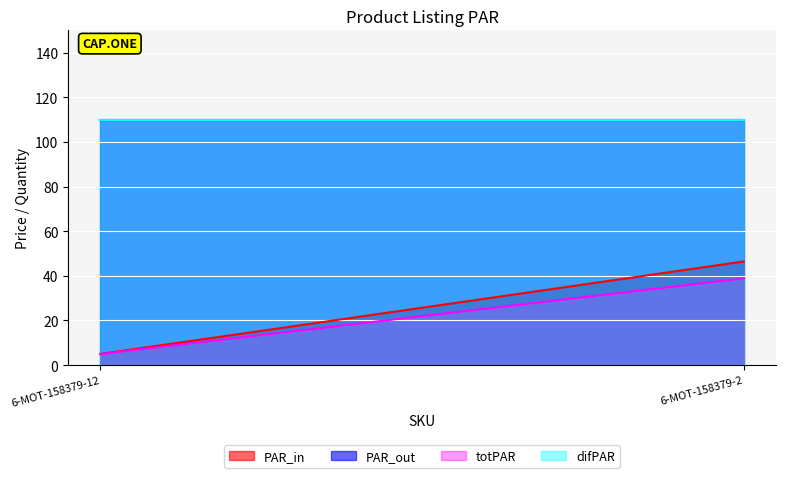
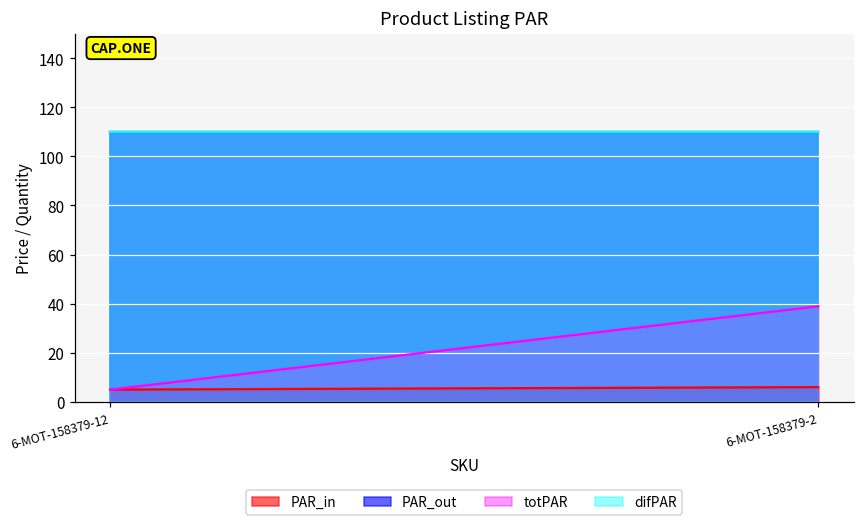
  {
    "PAR_in": {
-     "6-MOT-158379-2": 46
+     "6-MOT-158379-2": 6
    },
    "difPAR": {
      "6-MOT-158379-12": 110,
      "6-MOT-158379-2": 110
    },
    "totPAR": {
      "6-MOT-158379-2": 39
    }
  }
